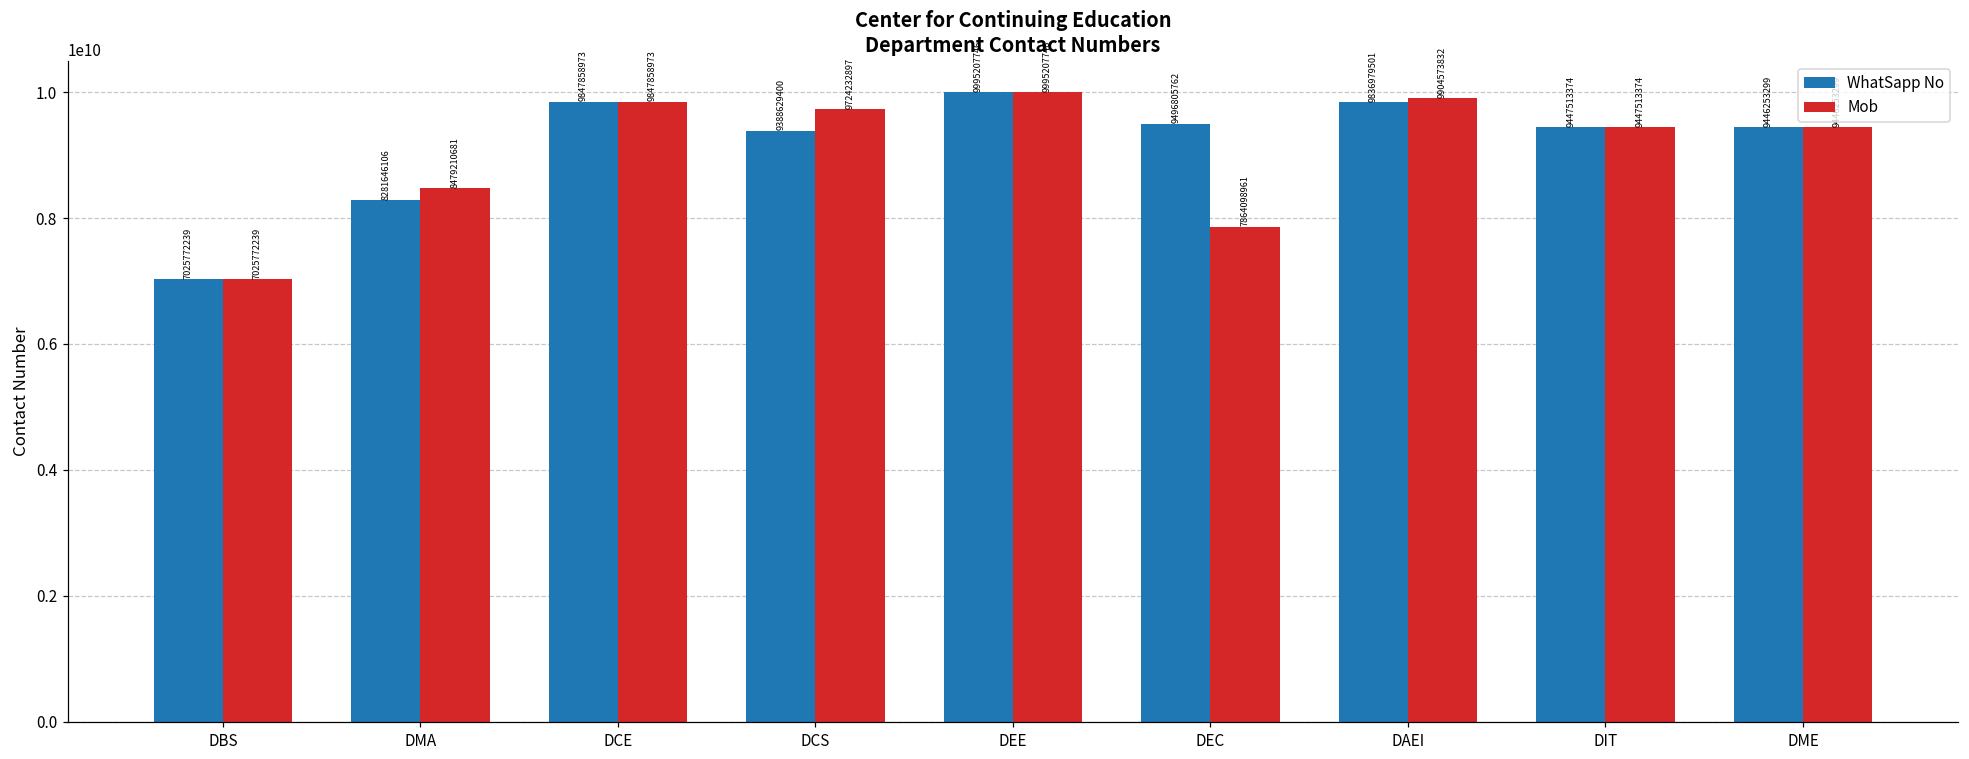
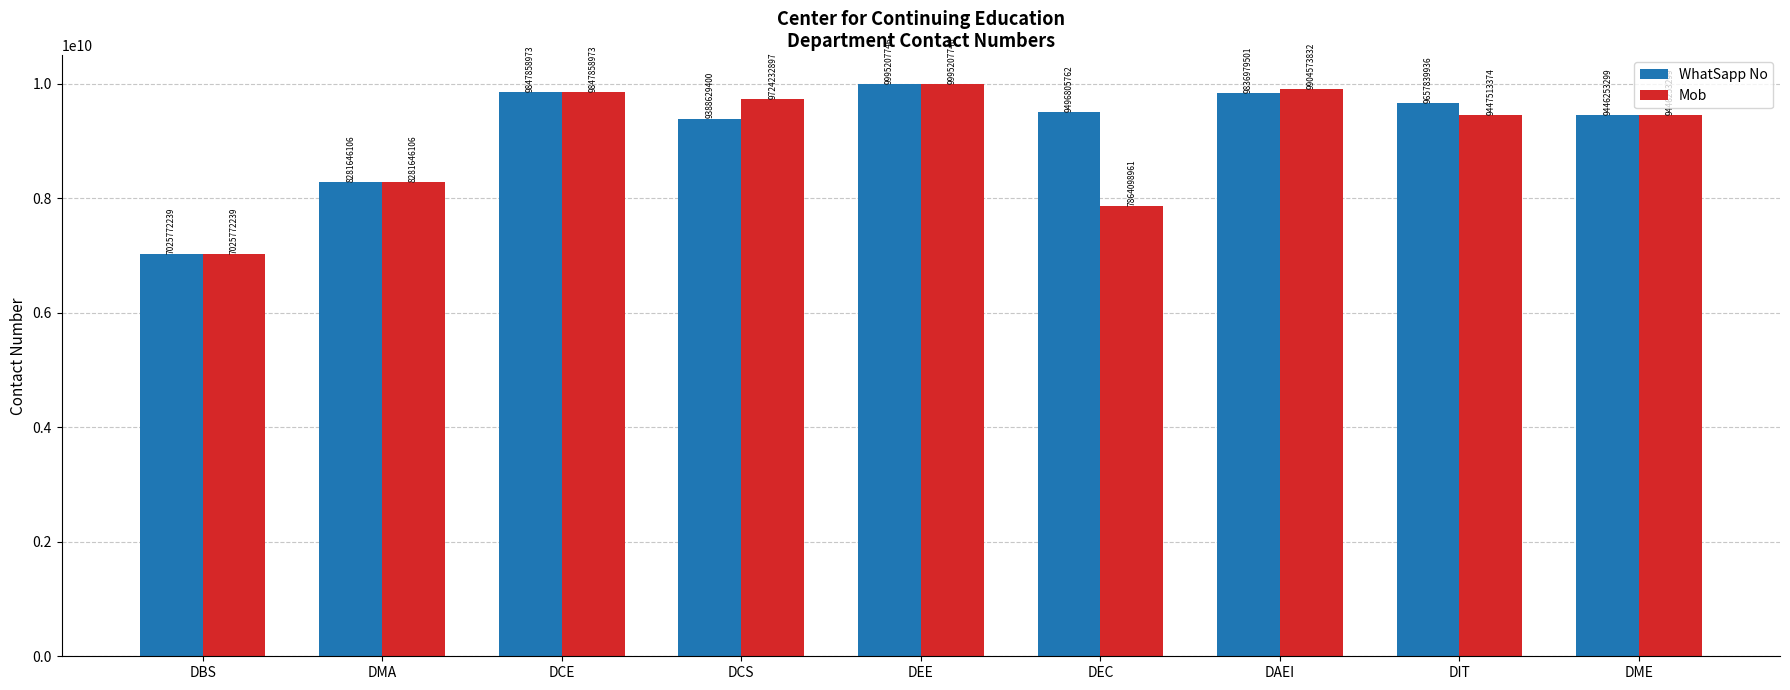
  {
    "WhatSapp No": {
      "DBS": 7025772239,
      "DMA": 8281646106,
      "DCE": 9847858973,
      "DCS": 9388629400,
      "DEE": 9995207746,
      "DEC": 9496805762,
      "DAEI": 9836979501,
-     "DIT": 9447513374,
+     "DIT": 9657839936,
      "DME": 9446253299
    },
    "Mob": {
      "DBS": 7025772239,
-     "DMA": 8479210681,
+     "DMA": 8281646106,
      "DCE": 9847858973,
      "DCS": 9724232897,
      "DEE": 9995207746,
      "DEC": 7864098961,
      "DAEI": 9904573832,
      "DIT": 9447513374
    }
  }
